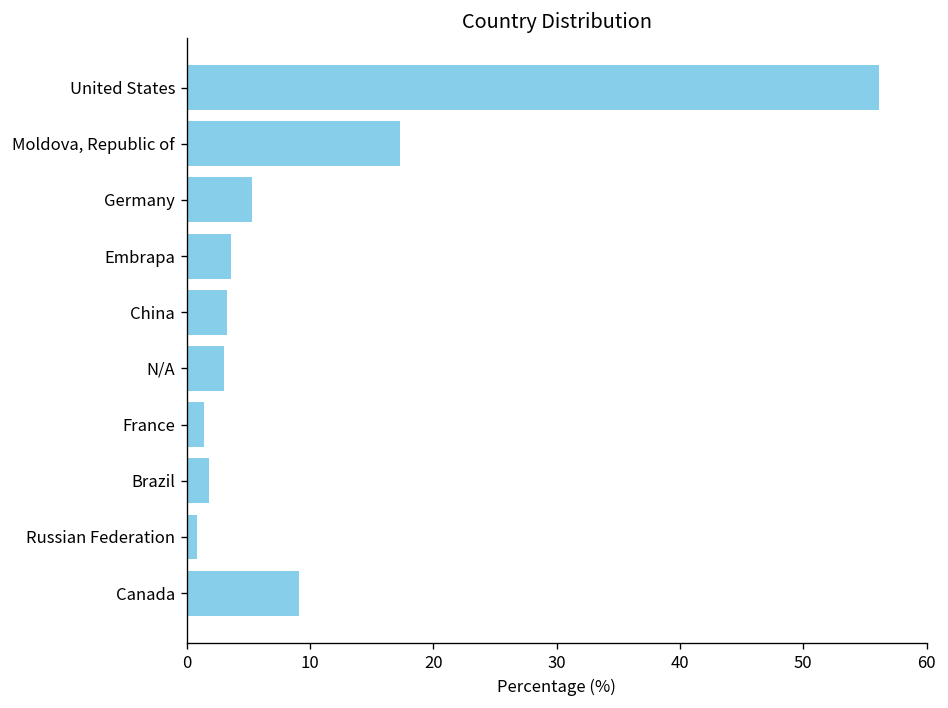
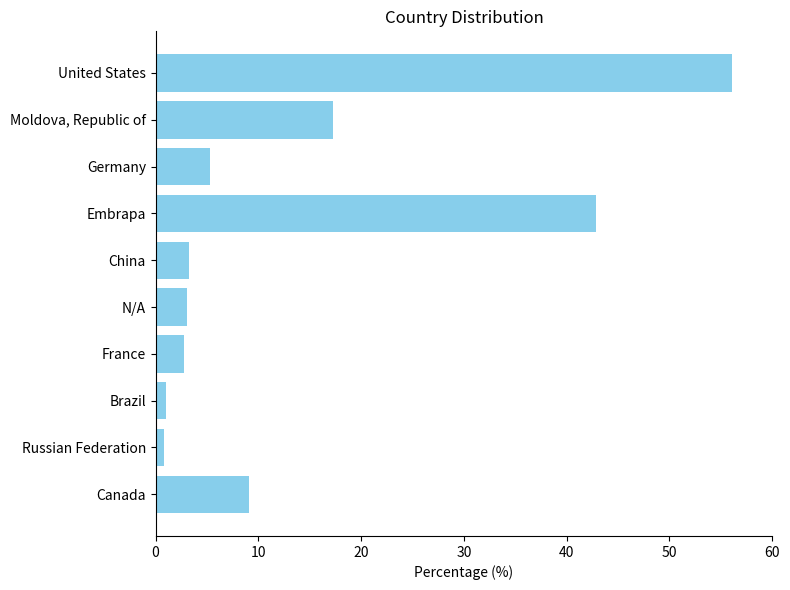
  {
    "United States": 56.1,
    "Moldova, Republic of": 17.3,
    "Germany": 5.3,
-   "Embrapa": 3.6,
+   "Embrapa": 42.8,
    "China": 3.3,
    "N/A": 3.0,
-   "France": 1.4,
-   "Brazil": 1.8,
+   "France": 2.8,
+   "Brazil": 1.0,
    "Russian Federation": 0.8,
    "Canada": 9.1
  }
